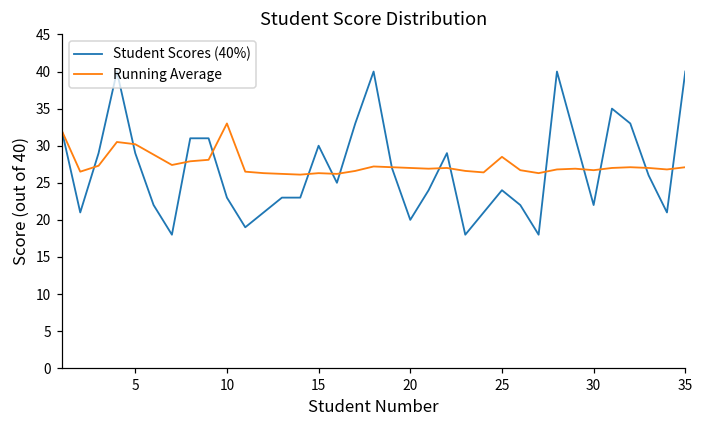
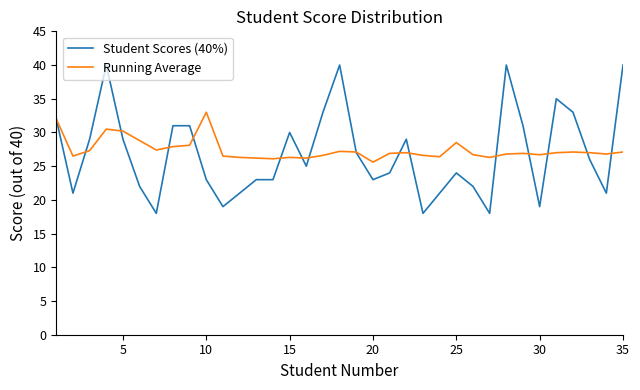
  {
    "Student Scores (40%)": {
      "5": 29,
      "10": 23,
      "15": 30,
-     "20": 20,
+     "20": 23,
      "25": 24,
-     "30": 22,
+     "30": 19,
      "35": 40
    },
    "Running Average": {
      "5": 30,
      "10": 33,
      "15": 26,
-     "20": 27,
+     "20": 26,
      "25": 29,
      "30": 27,
      "35": 27
    }
  }
